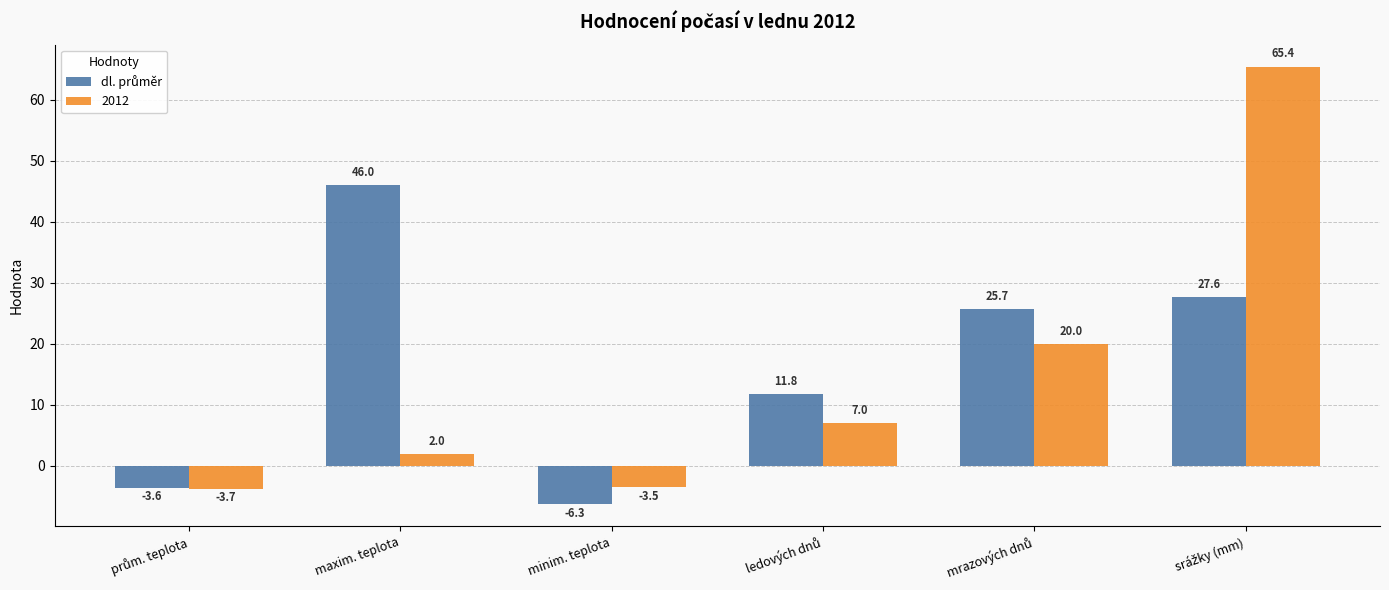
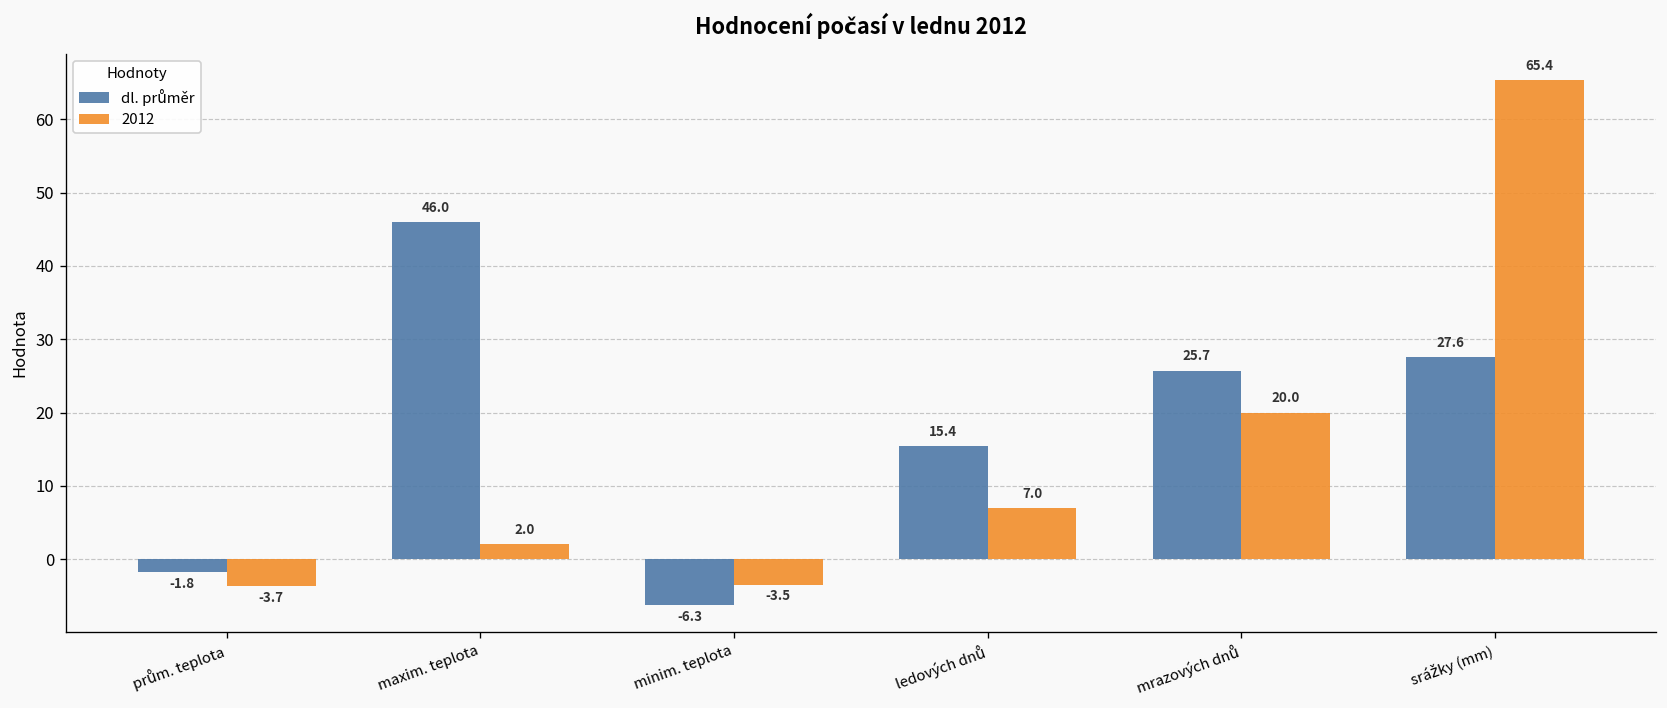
  {
    "dl. průměr": {
-     "prům. teplota": -3.6,
+     "prům. teplota": -1.8,
      "maxim. teplota": 46.0,
      "minim. teplota": -6.3,
-     "ledových dnů": 11.8,
+     "ledových dnů": 15.4,
      "mrazových dnů": 25.7,
      "srážky (mm)": 27.6
    },
    "2012": {
      "prům. teplota": -3.7,
      "maxim. teplota": 2.0,
      "minim. teplota": -3.5,
      "ledových dnů": 7.0,
      "mrazových dnů": 20.0,
      "srážky (mm)": 65.4
    }
  }
